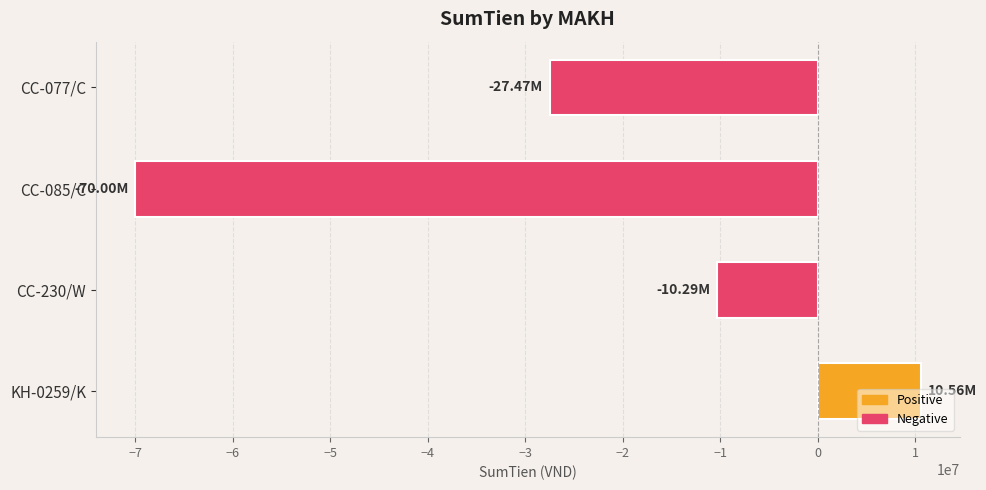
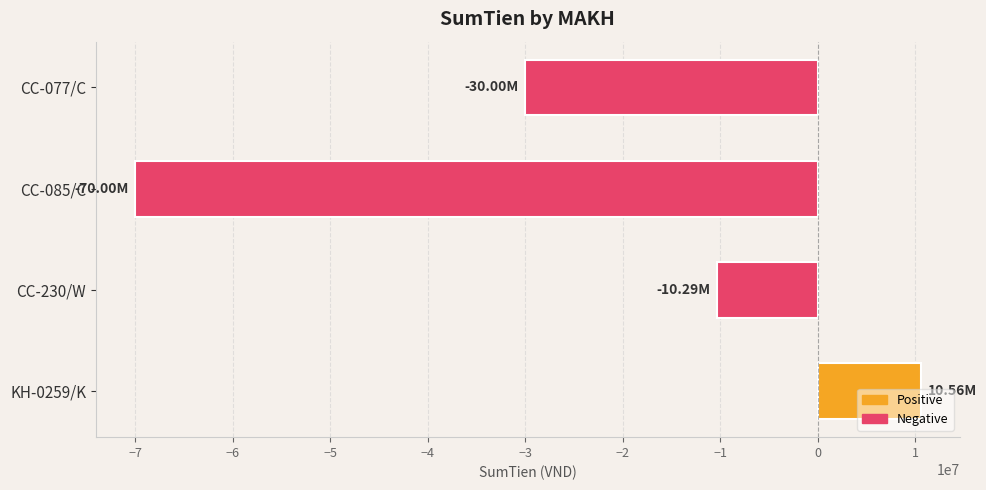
  {
-   "CC-077/C": "-27.47M",
+   "CC-077/C": "-30.00M",
    "CC-085/C": "-70.00M",
    "CC-230/W": "-10.29M"
  }
